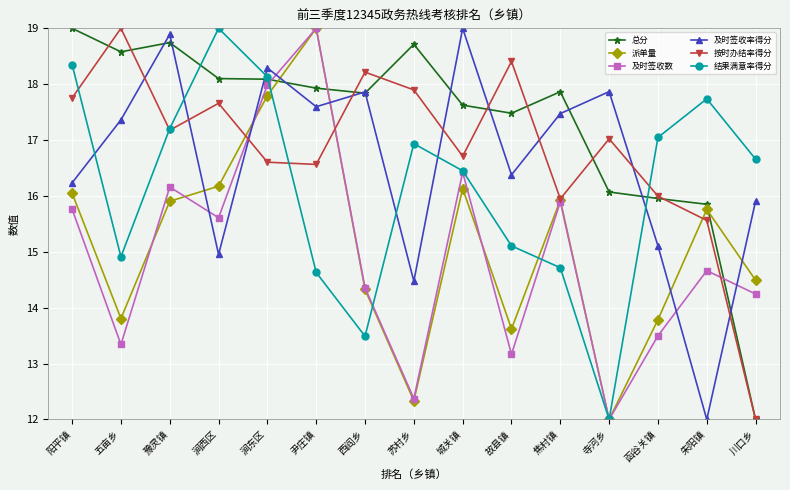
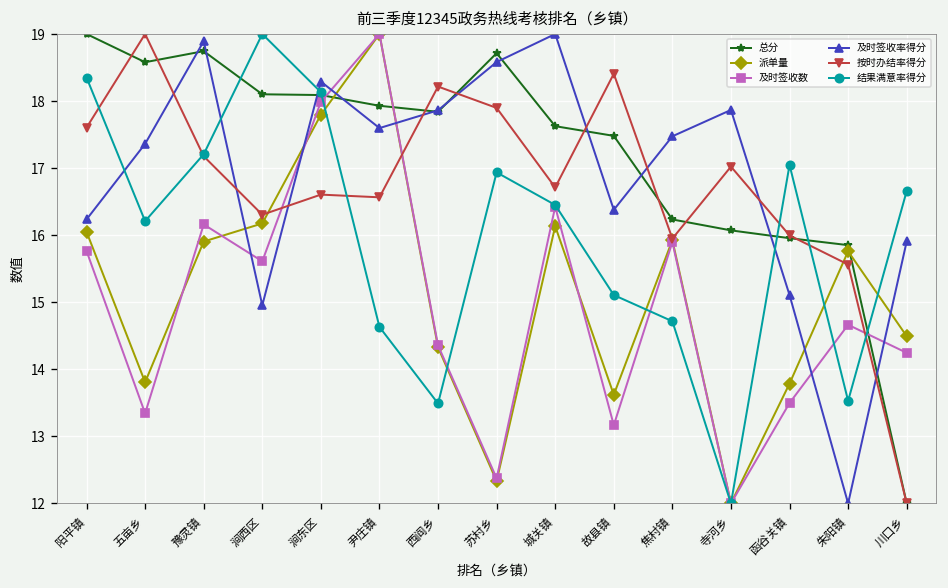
  {
    "总分": {
      "阳平镇": 19.0,
      "五亩乡": 18.6,
      "豫灵镇": 18.7,
      "涧西区": 18.1,
      "尹庄镇": 17.9,
      "苏村乡": 18.7,
      "城关镇": 17.6,
      "故县镇": 17.5,
-     "焦村镇": 17.9,
+     "焦村镇": 16.2,
      "寺河乡": 16.1,
      "朱阳镇": 15.9
    },
    "派单量": {
      "阳平镇": 16.1,
      "五亩乡": 13.8,
      "豫灵镇": 15.9,
      "涧西区": 16.2,
      "涧东区": 17.8,
      "城关镇": 16.1,
      "故县镇": 13.6,
      "函谷关镇": 13.8,
      "朱阳镇": 15.8,
      "川口乡": 14.5
    },
    "及时签收数": {
      "阳平镇": 15.8,
      "五亩乡": 13.3,
      "豫灵镇": 16.2,
      "涧西区": 15.6,
      "涧东区": 18.0,
      "故县镇": 13.2,
      "函谷关镇": 13.5,
      "朱阳镇": 14.7,
      "川口乡": 14.2
    },
    "及时签收率得分": {
      "阳平镇": 16.2,
      "五亩乡": 17.4,
      "豫灵镇": 18.9,
      "涧西区": 15.0,
      "涧东区": 18.3,
      "尹庄镇": 17.6,
-     "苏村乡": 14.5,
+     "苏村乡": 18.6,
      "城关镇": 19.0,
      "故县镇": 16.4,
      "焦村镇": 17.5,
      "寺河乡": 17.9,
      "函谷关镇": 15.1,
      "朱阳镇": 12.0,
      "川口乡": 15.9
    },
    "按时办结率得分": {
-     "阳平镇": 17.8,
+     "阳平镇": 17.6,
      "五亩乡": 19.0,
-     "涧西区": 17.7,
+     "涧西区": 16.3,
      "涧东区": 16.6,
      "尹庄镇": 16.6,
      "西阎乡": 18.2,
      "苏村乡": 17.9,
      "城关镇": 16.7,
      "故县镇": 18.4,
      "寺河乡": 17.0,
      "朱阳镇": 15.6
    },
    "结果满意率得分": {
      "阳平镇": 18.4,
-     "五亩乡": 14.9,
+     "五亩乡": 16.2,
      "涧西区": 19.0,
      "尹庄镇": 14.6,
      "西阎乡": 13.5,
      "苏村乡": 16.9,
      "故县镇": 15.1,
      "焦村镇": 14.7,
      "函谷关镇": 17.0,
-     "朱阳镇": 17.7,
+     "朱阳镇": 13.5,
      "川口乡": 16.7
    }
  }
